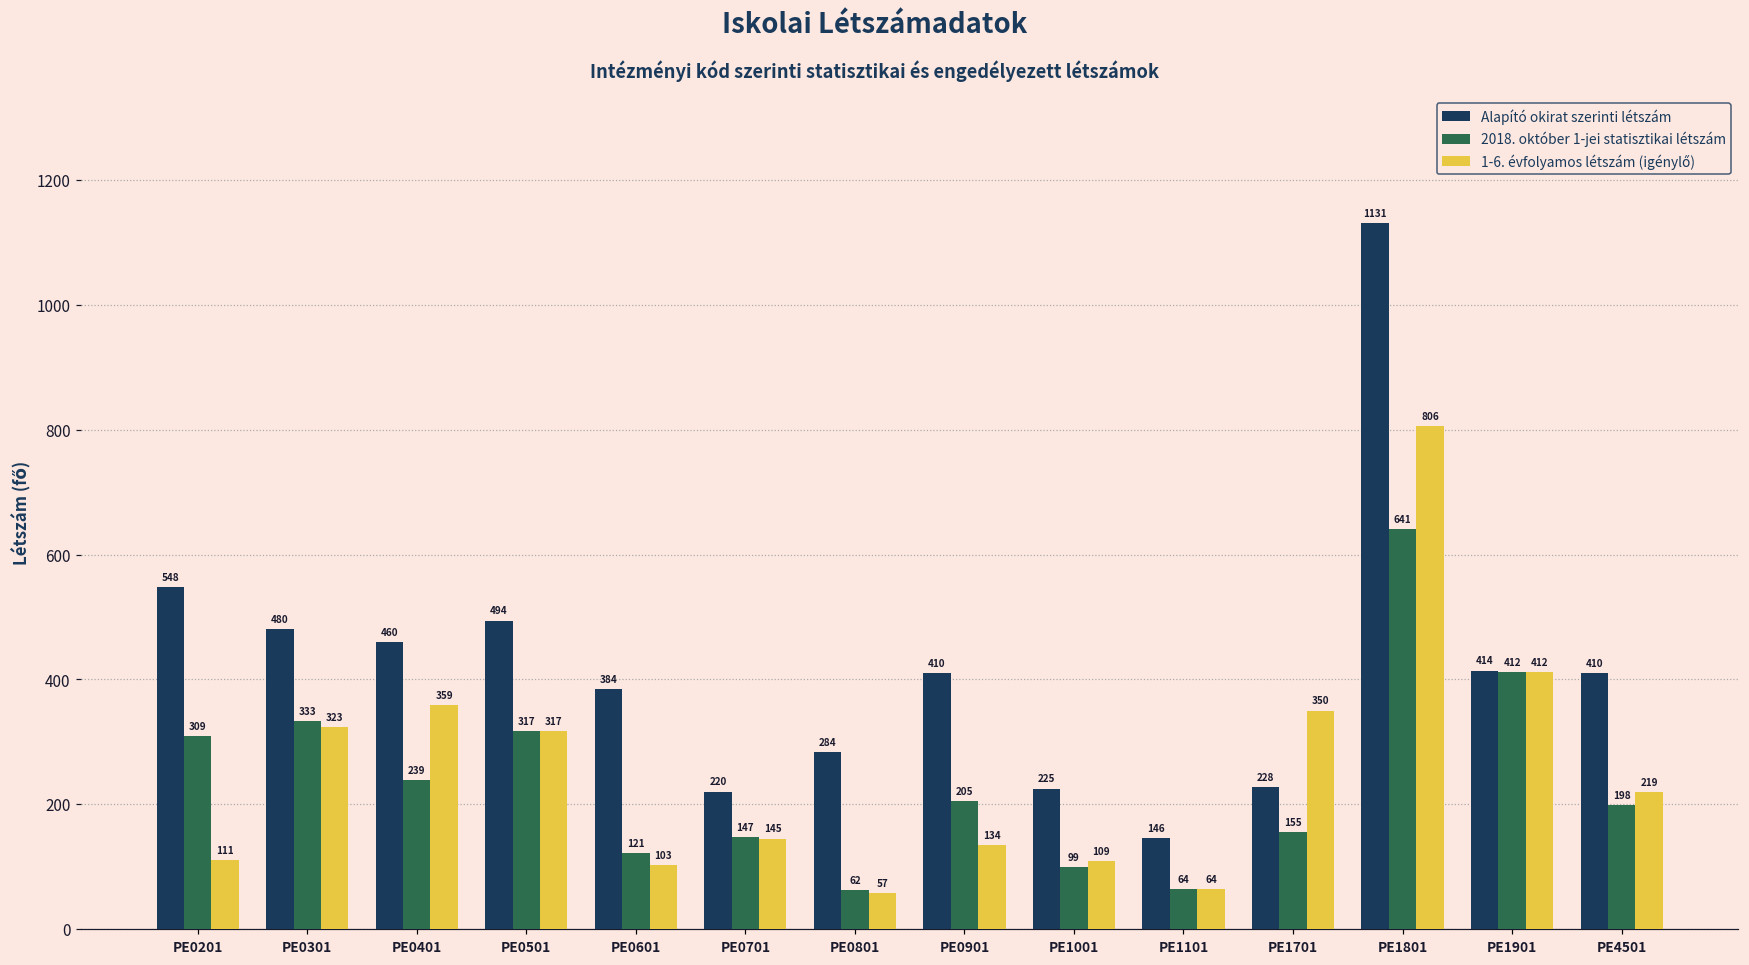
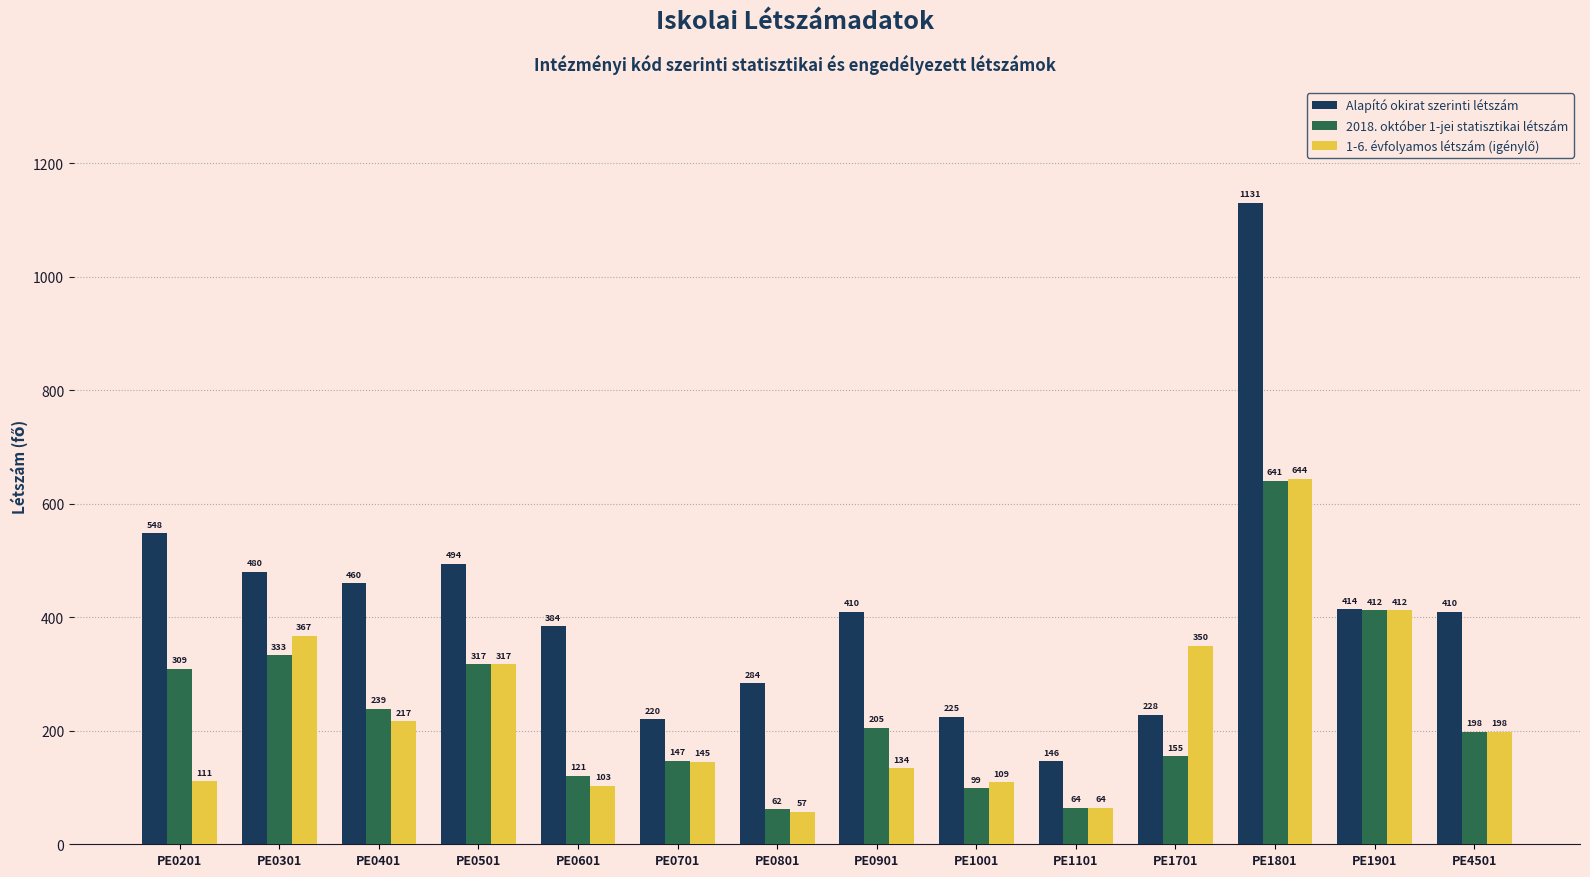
  {
    "1-6. évfolyamos létszám (igénylő)": {
      "PE0201": 111,
-     "PE0301": 323,
-     "PE0401": 359,
+     "PE0301": 367,
+     "PE0401": 217,
      "PE0501": 317,
      "PE0601": 103,
      "PE0701": 145,
      "PE0801": 57,
      "PE0901": 134,
      "PE1001": 109,
      "PE1101": 64,
      "PE1701": 350,
-     "PE1801": 806,
+     "PE1801": 644,
      "PE1901": 412,
-     "PE4501": 219
+     "PE4501": 198
    }
  }
